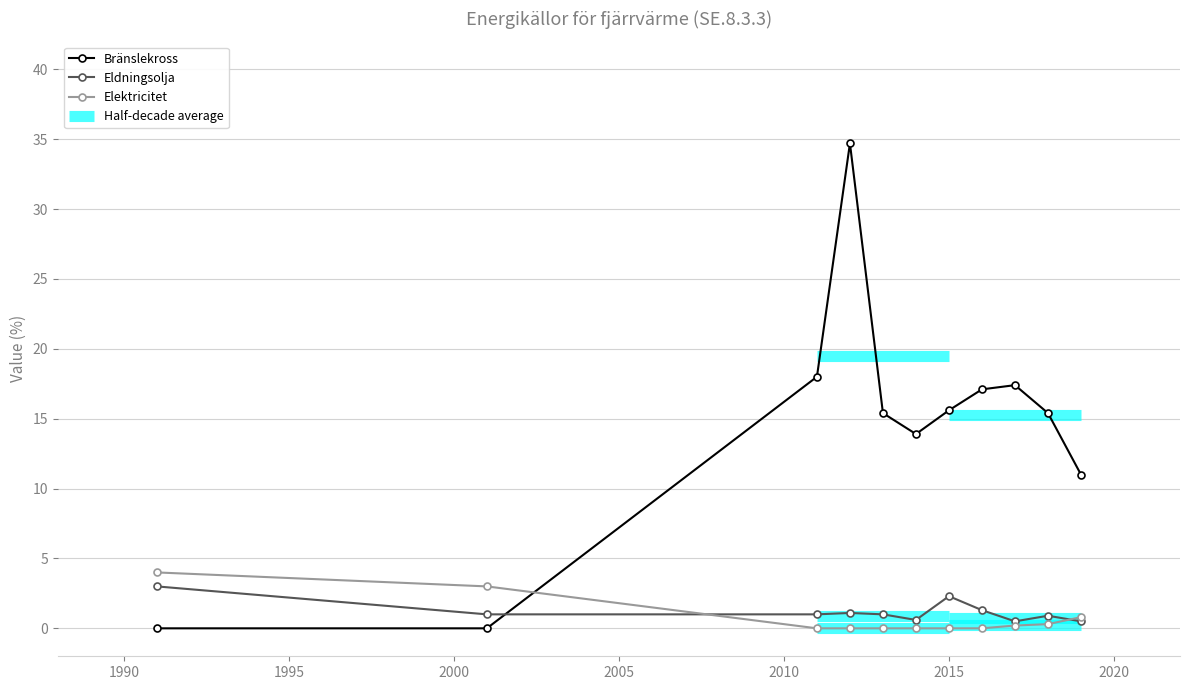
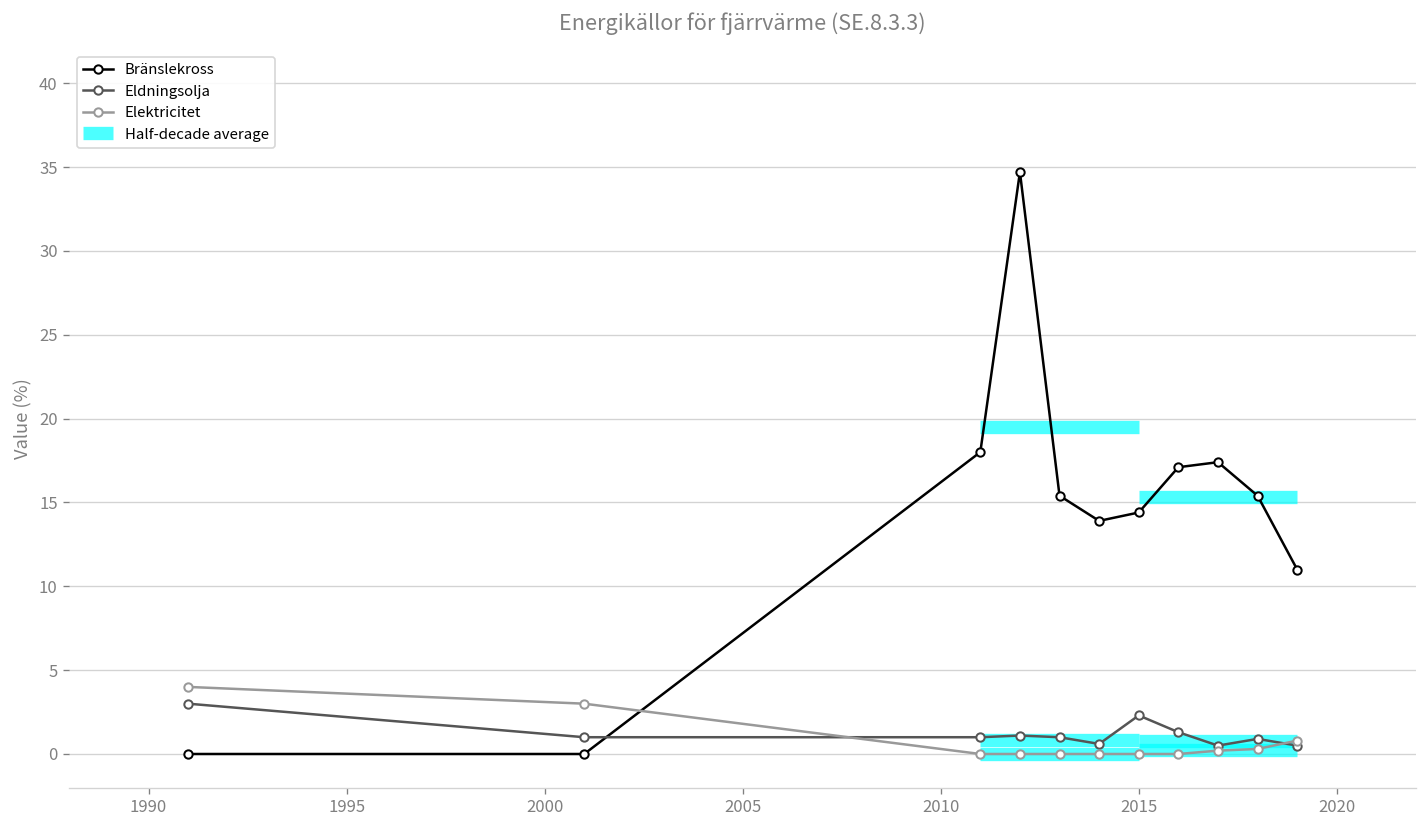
  {
    "Bränslekross": {
-     "2015": 15.6
+     "2015": 14.4
    },
    "Eldningsolja": {
      "2015": 2.3
    },
    "Elektricitet": {
      "2015": 0.0
    }
  }
